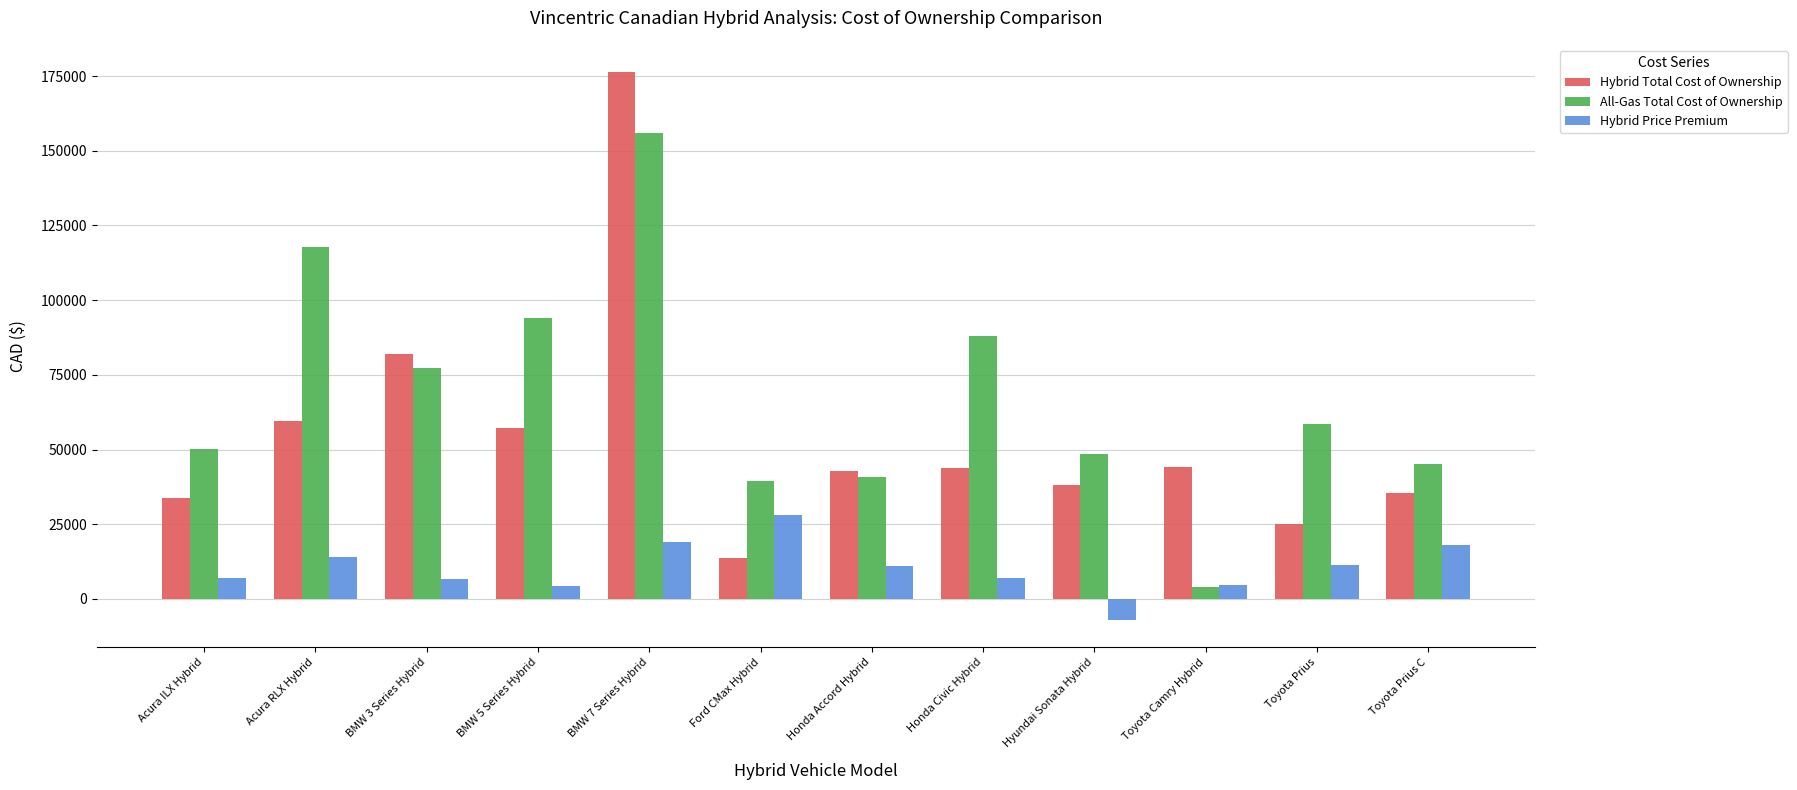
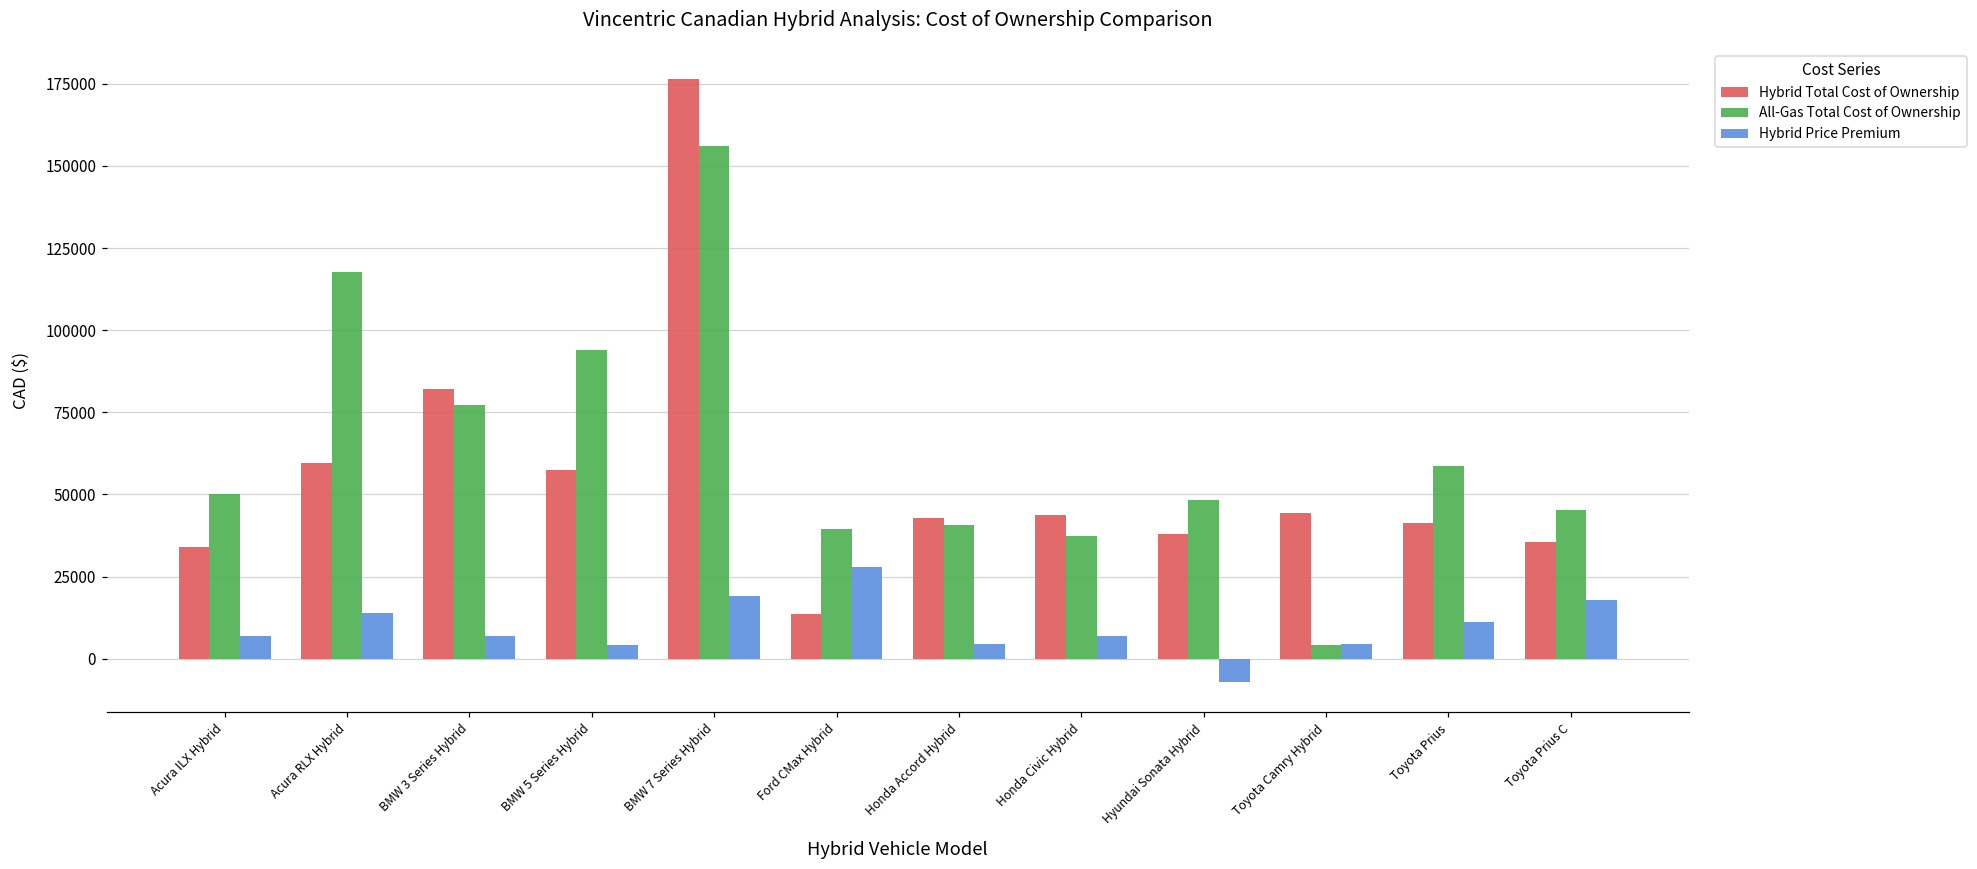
  {
    "Hybrid Total Cost of Ownership": {
      "Acura ILX Hybrid": 34000,
      "Acura RLX Hybrid": 59000,
      "BMW 3 Series Hybrid": 82000,
      "BMW 5 Series Hybrid": 57000,
      "BMW 7 Series Hybrid": 176000,
      "Ford CMax Hybrid": 14000,
      "Honda Accord Hybrid": 43000,
      "Honda Civic Hybrid": 44000,
      "Hyundai Sonata Hybrid": 38000,
      "Toyota Camry Hybrid": 44000,
-     "Toyota Prius": 25000,
+     "Toyota Prius": 41000,
      "Toyota Prius C": 36000
    },
    "All-Gas Total Cost of Ownership": {
      "Acura ILX Hybrid": 50000,
      "Acura RLX Hybrid": 118000,
      "BMW 3 Series Hybrid": 77000,
      "BMW 5 Series Hybrid": 94000,
      "BMW 7 Series Hybrid": 156000,
      "Ford CMax Hybrid": 40000,
      "Honda Accord Hybrid": 41000,
-     "Honda Civic Hybrid": 88000,
+     "Honda Civic Hybrid": 37000,
      "Hyundai Sonata Hybrid": 48000,
      "Toyota Camry Hybrid": 4000,
      "Toyota Prius": 59000,
      "Toyota Prius C": 45000
    },
    "Hybrid Price Premium": {
      "Acura ILX Hybrid": 7000,
      "Acura RLX Hybrid": 14000,
      "BMW 3 Series Hybrid": 7000,
      "BMW 5 Series Hybrid": 4000,
      "BMW 7 Series Hybrid": 19000,
      "Ford CMax Hybrid": 28000,
-     "Honda Accord Hybrid": 11000,
+     "Honda Accord Hybrid": 4000,
      "Honda Civic Hybrid": 7000,
      "Hyundai Sonata Hybrid": -7000,
      "Toyota Camry Hybrid": 4000,
      "Toyota Prius": 11000,
      "Toyota Prius C": 18000
    }
  }
